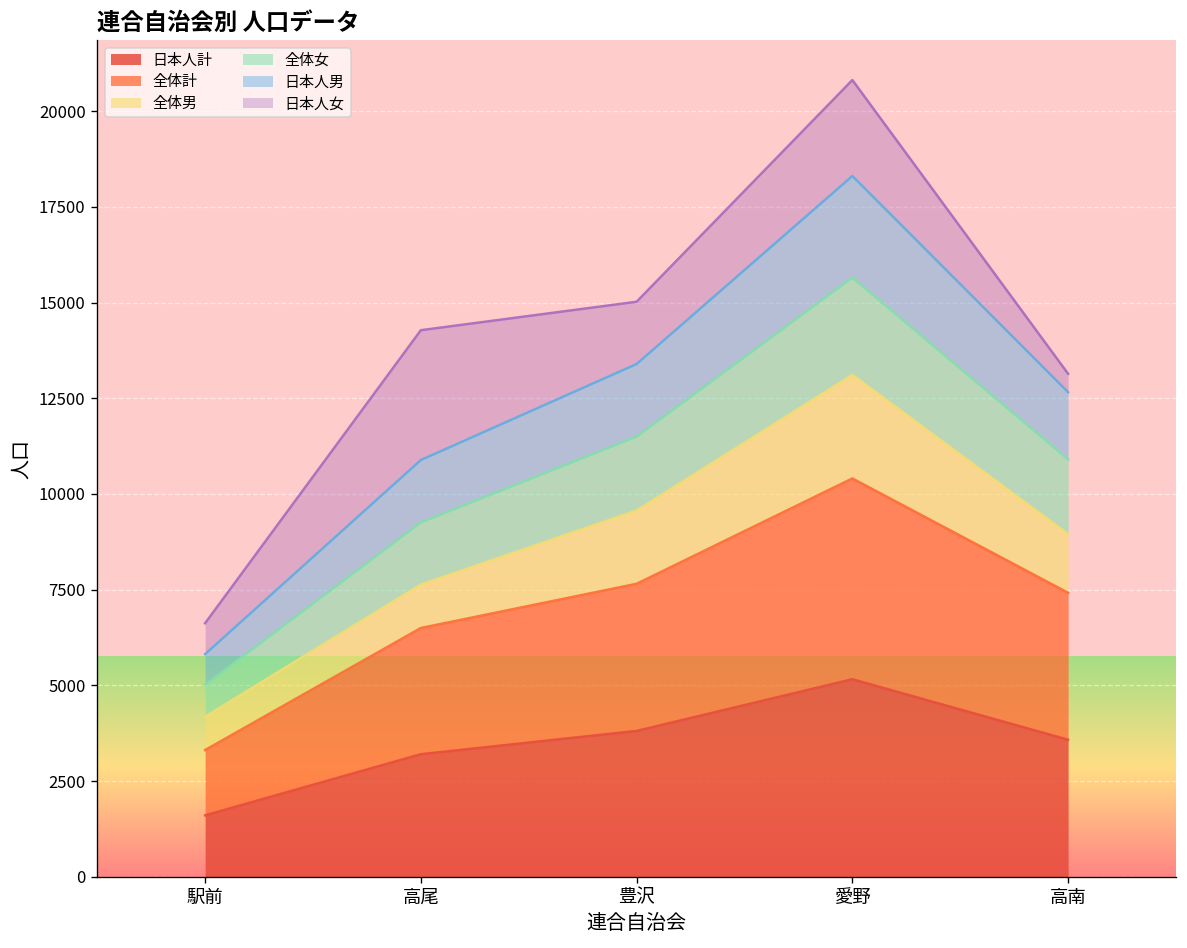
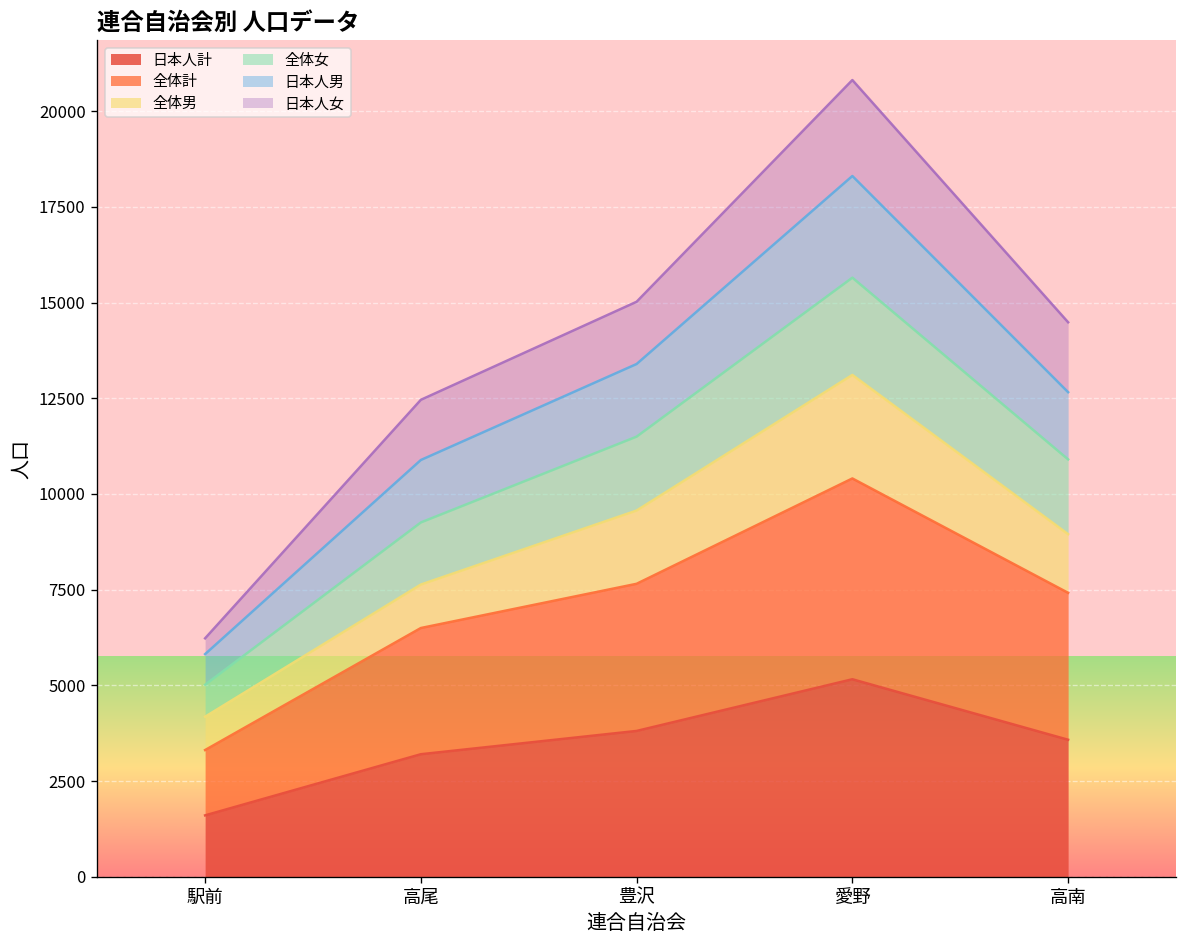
  {
    "全体男": {
      "駅前": 900,
      "高尾": 1100,
      "豊沢": 1900,
      "愛野": 2700,
      "高南": 1500
    },
    "日本人女": {
-     "駅前": 800,
-     "高尾": 3400,
+     "駅前": 400,
+     "高尾": 1600,
      "豊沢": 1600,
      "愛野": 2500,
-     "高南": 500
+     "高南": 1800
    }
  }
